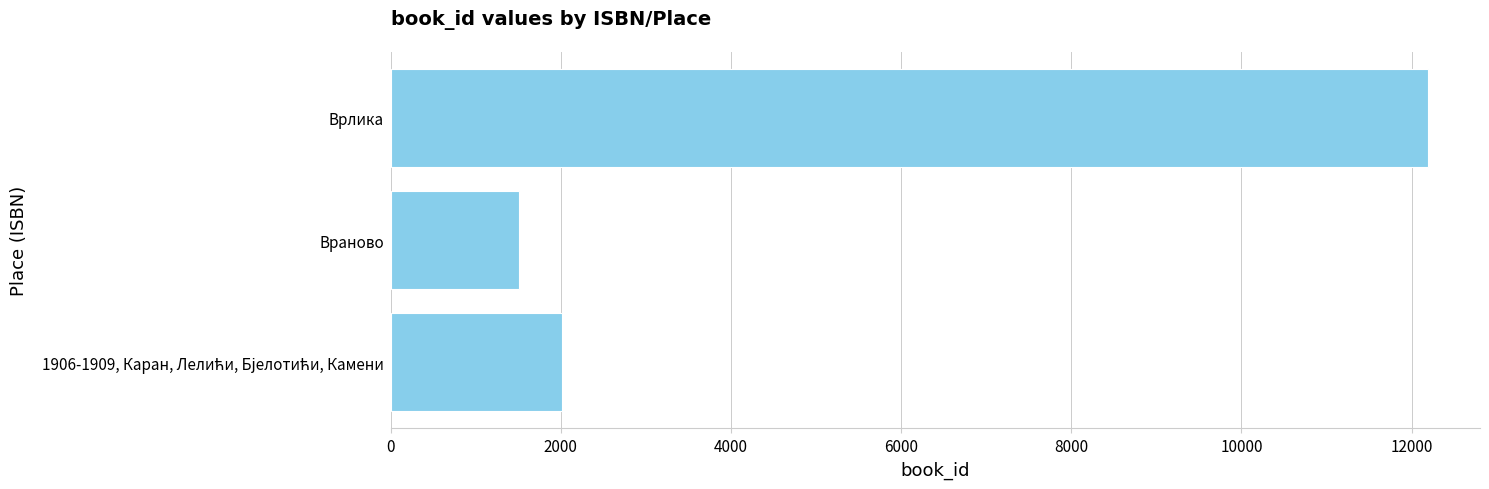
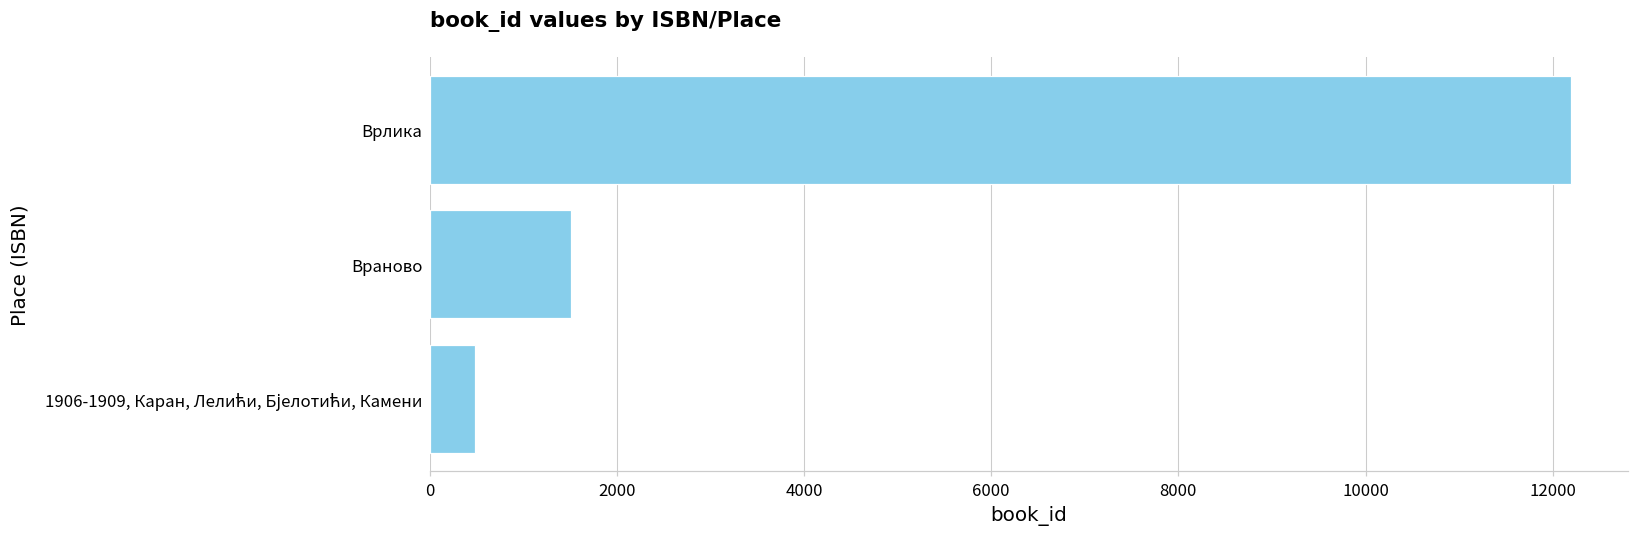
  {
    "Врлика": 12200,
    "Враново": 1500,
-   "1906-1909, Каран, Лелићи, Бјелотићи, Камени": 2000
+   "1906-1909, Каран, Лелићи, Бјелотићи, Камени": 500
  }
